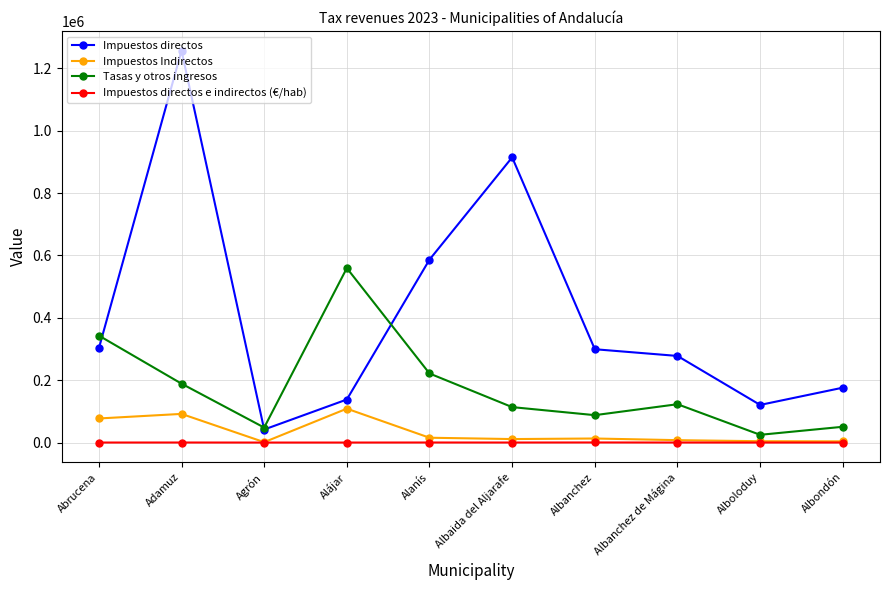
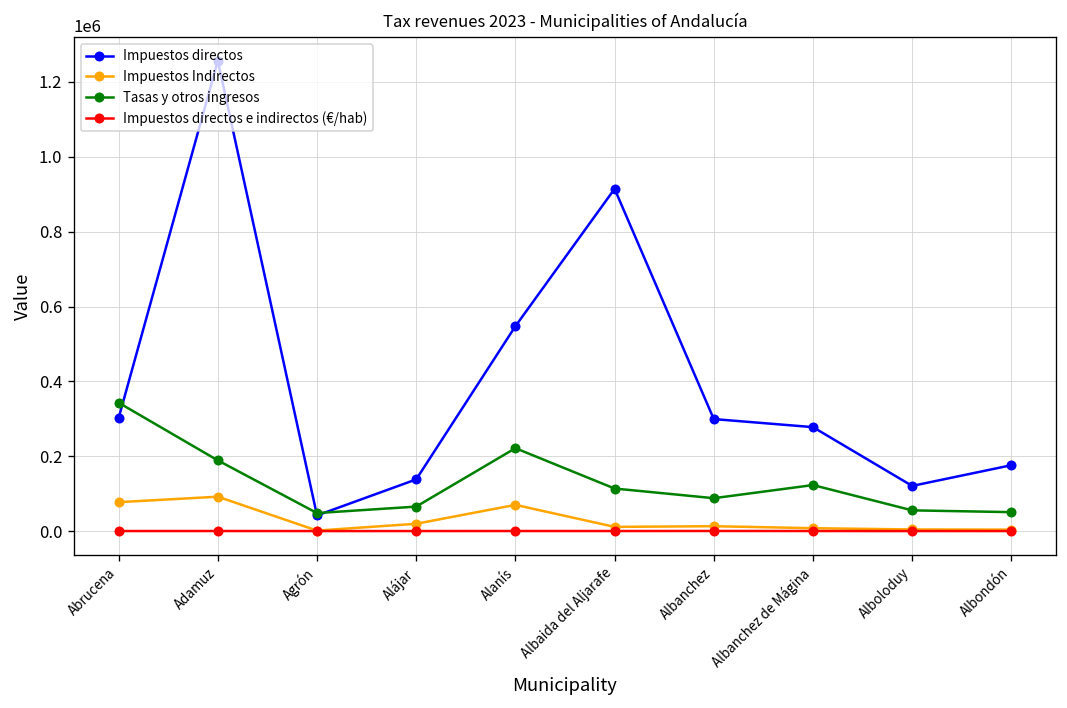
  {
    "Impuestos directos": {
      "Abrucena": 300000,
      "Alájar": 140000,
-     "Alanís": 590000,
+     "Alanís": 550000,
      "Albaida del Aljarafe": 910000,
      "Albanchez": 300000,
      "Albanchez de Mágina": 280000,
      "Alboloduy": 120000,
      "Albondón": 180000
    },
    "Impuestos Indirectos": {
      "Abrucena": 80000,
      "Adamuz": 90000,
-     "Alájar": 110000,
-     "Alanís": 20000,
+     "Alájar": 20000,
+     "Alanís": 70000,
      "Albaida del Aljarafe": 10000,
      "Albanchez": 10000
    },
    "Tasas y otros ingresos": {
      "Abrucena": 340000,
      "Adamuz": 190000,
-     "Alájar": 560000,
+     "Alájar": 70000,
      "Alanís": 220000,
      "Albaida del Aljarafe": 110000,
      "Albanchez": 90000,
      "Albanchez de Mágina": 120000,
-     "Alboloduy": 30000,
+     "Alboloduy": 60000,
      "Albondón": 50000
    },
    "Impuestos directos e indirectos (€/hab)": {
      "Abrucena": 0,
      "Adamuz": 0,
      "Alájar": 0,
      "Alanís": 0,
      "Albaida del Aljarafe": 0,
      "Albanchez": 0
    }
  }
